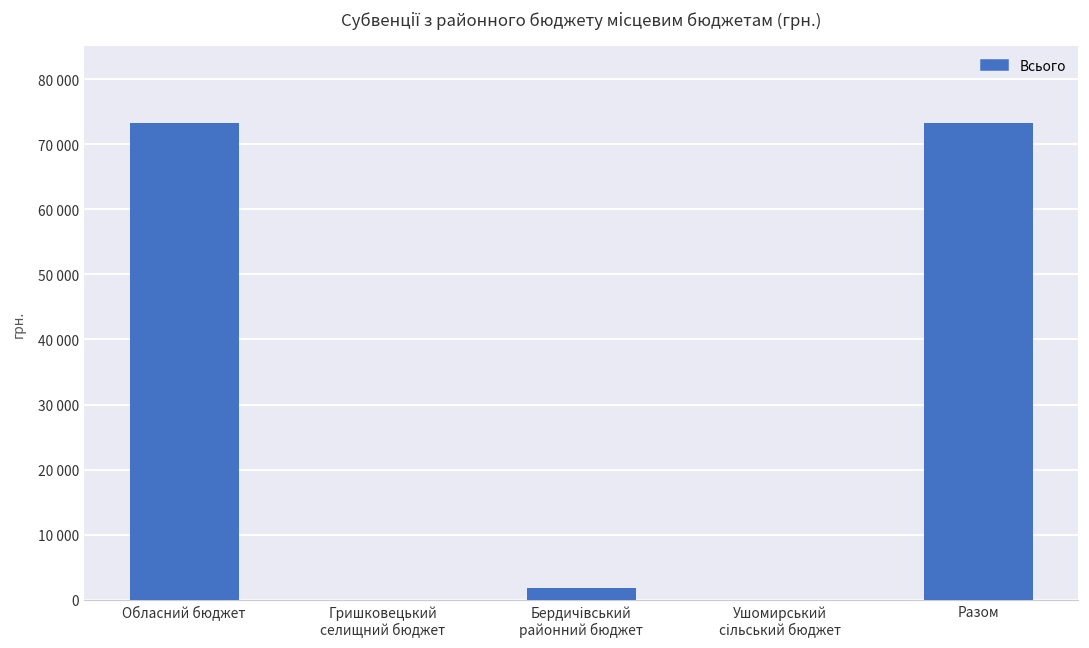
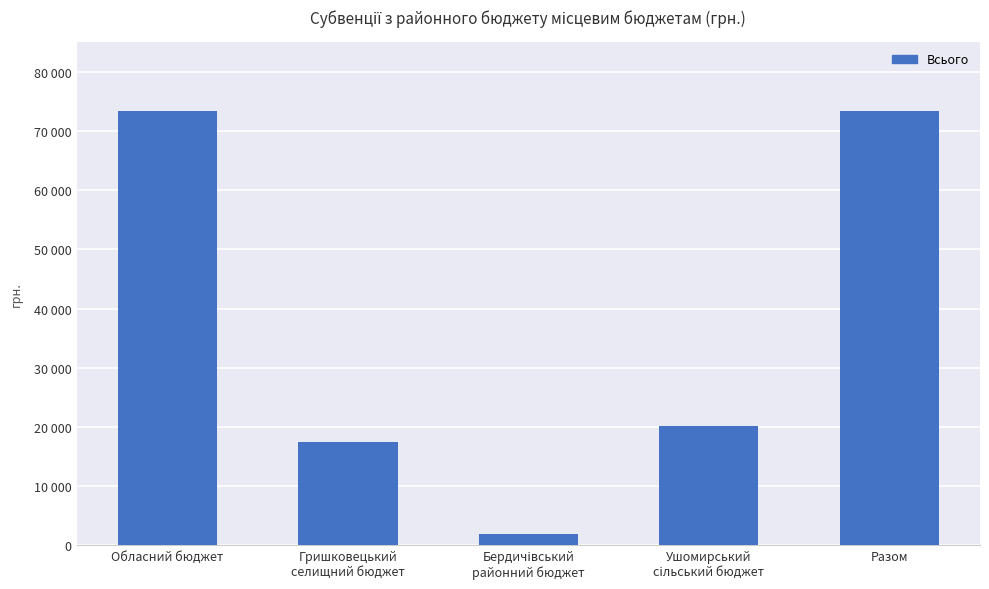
  {
    "Обласний бюджет": 73000,
-   "Гришковецький селищний бюджет": 0,
+   "Гришковецький селищний бюджет": 17000,
    "Бердичівський районний бюджет": 2000,
-   "Ушомирський сільський бюджет": 0,
+   "Ушомирський сільський бюджет": 20000,
    "Разом": 73000
  }
